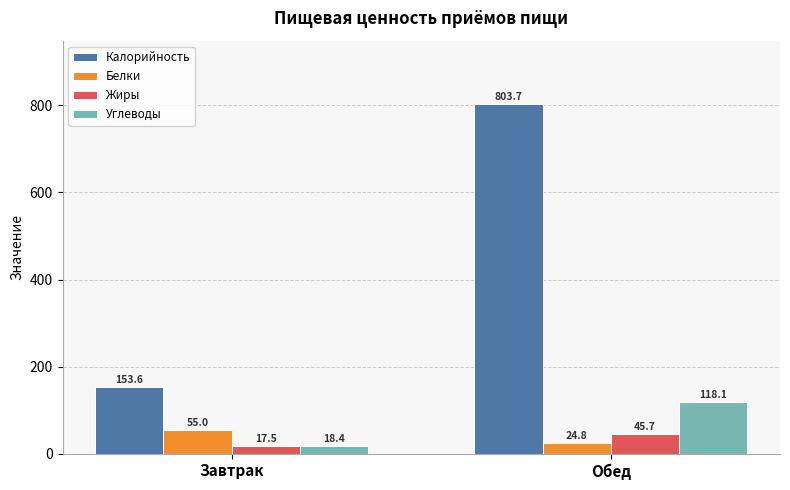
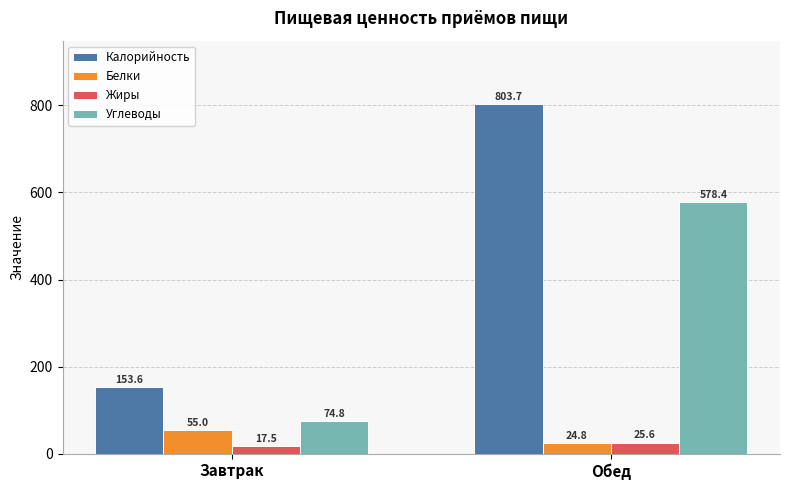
  {
    "Калорийность": {
      "Завтрак": 153.6,
      "Обед": 803.7
    },
    "Белки": {
      "Завтрак": 55.0,
      "Обед": 24.8
    },
    "Жиры": {
      "Завтрак": 17.5,
-     "Обед": 45.7
+     "Обед": 25.6
    },
    "Углеводы": {
-     "Завтрак": 18.4,
-     "Обед": 118.1
+     "Завтрак": 74.8,
+     "Обед": 578.4
    }
  }
